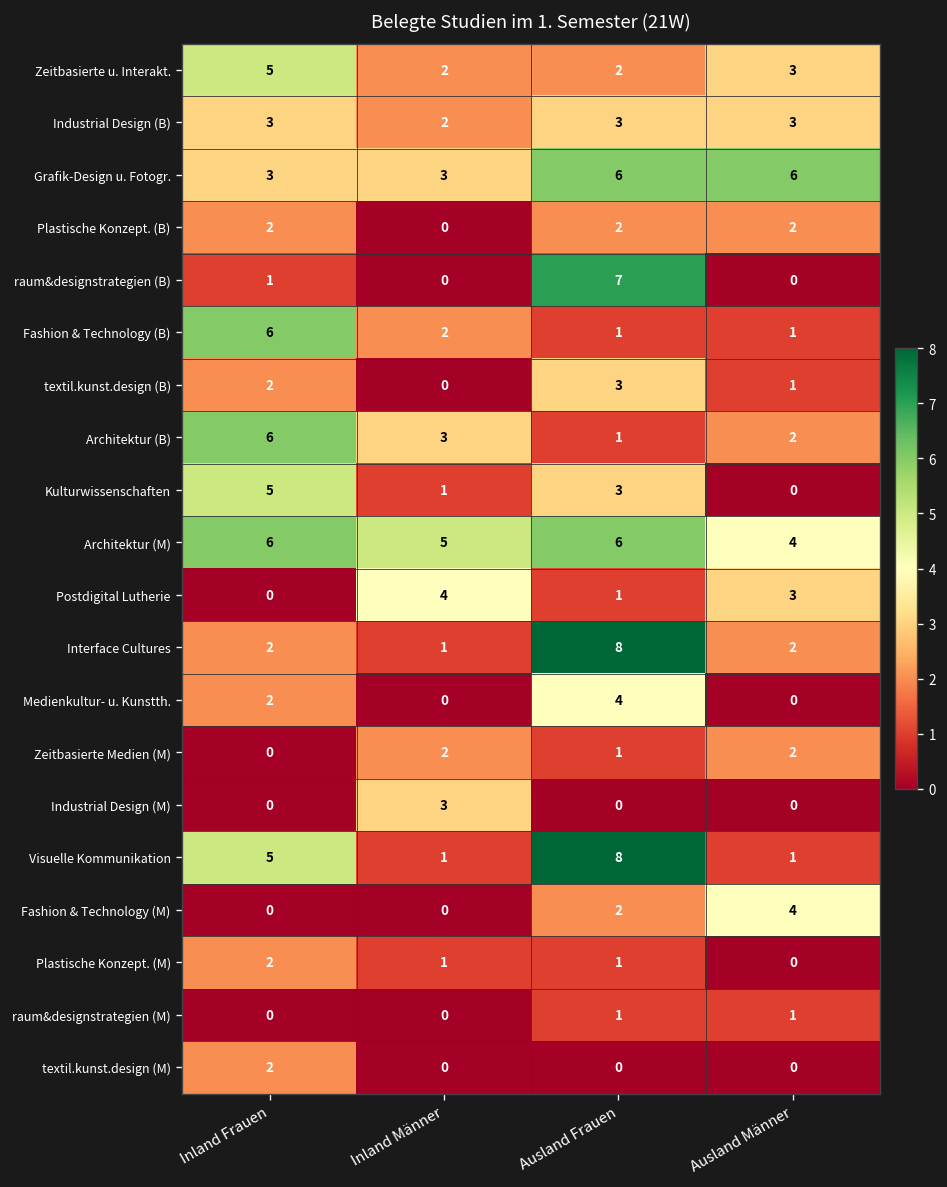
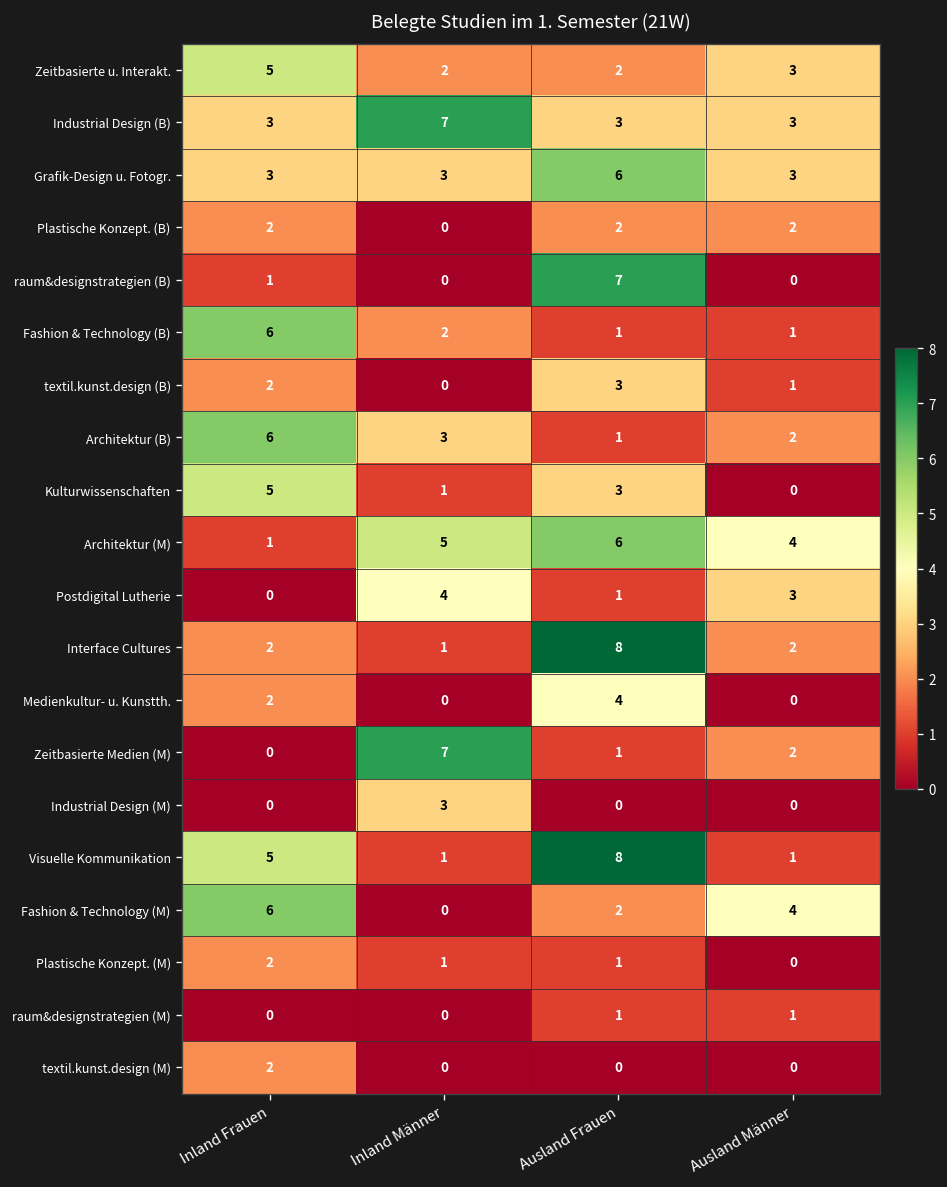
  {
    "Zeitbasierte u. Interakt.": {
      "Inland Frauen": 5,
      "Inland Männer": 2,
      "Ausland Frauen": 2,
      "Ausland Männer": 3
    },
    "Industrial Design (B)": {
      "Inland Frauen": 3,
-     "Inland Männer": 2,
+     "Inland Männer": 7,
      "Ausland Frauen": 3,
      "Ausland Männer": 3
    },
    "Grafik-Design u. Fotogr.": {
      "Inland Frauen": 3,
      "Inland Männer": 3,
      "Ausland Frauen": 6,
-     "Ausland Männer": 6
+     "Ausland Männer": 3
    },
    "Plastische Konzept. (B)": {
      "Inland Frauen": 2,
      "Inland Männer": 0,
      "Ausland Frauen": 2,
      "Ausland Männer": 2
    },
    "raum&designstrategien (B)": {
      "Inland Frauen": 1,
      "Inland Männer": 0,
      "Ausland Frauen": 7,
      "Ausland Männer": 0
    },
    "Fashion & Technology (B)": {
      "Inland Frauen": 6,
      "Inland Männer": 2,
      "Ausland Frauen": 1,
      "Ausland Männer": 1
    },
    "textil.kunst.design (B)": {
      "Inland Frauen": 2,
      "Inland Männer": 0,
      "Ausland Frauen": 3,
      "Ausland Männer": 1
    },
    "Architektur (B)": {
      "Inland Frauen": 6,
      "Inland Männer": 3,
      "Ausland Frauen": 1,
      "Ausland Männer": 2
    },
    "Kulturwissenschaften": {
      "Inland Frauen": 5,
      "Inland Männer": 1,
      "Ausland Frauen": 3,
      "Ausland Männer": 0
    },
    "Architektur (M)": {
-     "Inland Frauen": 6,
+     "Inland Frauen": 1,
      "Inland Männer": 5,
      "Ausland Frauen": 6,
      "Ausland Männer": 4
    },
    "Postdigital Lutherie": {
      "Inland Frauen": 0,
      "Inland Männer": 4,
      "Ausland Frauen": 1,
      "Ausland Männer": 3
    },
    "Interface Cultures": {
      "Inland Frauen": 2,
      "Inland Männer": 1,
      "Ausland Frauen": 8,
      "Ausland Männer": 2
    },
    "Medienkultur- u. Kunstth.": {
      "Inland Frauen": 2,
      "Inland Männer": 0,
      "Ausland Frauen": 4,
      "Ausland Männer": 0
    },
    "Zeitbasierte Medien (M)": {
      "Inland Frauen": 0,
-     "Inland Männer": 2,
+     "Inland Männer": 7,
      "Ausland Frauen": 1,
      "Ausland Männer": 2
    },
    "Industrial Design (M)": {
      "Inland Frauen": 0,
      "Inland Männer": 3,
      "Ausland Frauen": 0,
      "Ausland Männer": 0
    },
    "Visuelle Kommunikation": {
      "Inland Frauen": 5,
      "Inland Männer": 1,
      "Ausland Frauen": 8,
      "Ausland Männer": 1
    },
    "Fashion & Technology (M)": {
-     "Inland Frauen": 0,
+     "Inland Frauen": 6,
      "Inland Männer": 0,
      "Ausland Frauen": 2,
      "Ausland Männer": 4
    },
    "Plastische Konzept. (M)": {
      "Inland Frauen": 2,
      "Inland Männer": 1,
      "Ausland Frauen": 1,
      "Ausland Männer": 0
    },
    "raum&designstrategien (M)": {
      "Inland Frauen": 0,
      "Inland Männer": 0,
      "Ausland Frauen": 1,
      "Ausland Männer": 1
    },
    "textil.kunst.design (M)": {
      "Inland Frauen": 2,
      "Inland Männer": 0,
      "Ausland Frauen": 0,
      "Ausland Männer": 0
    }
  }
